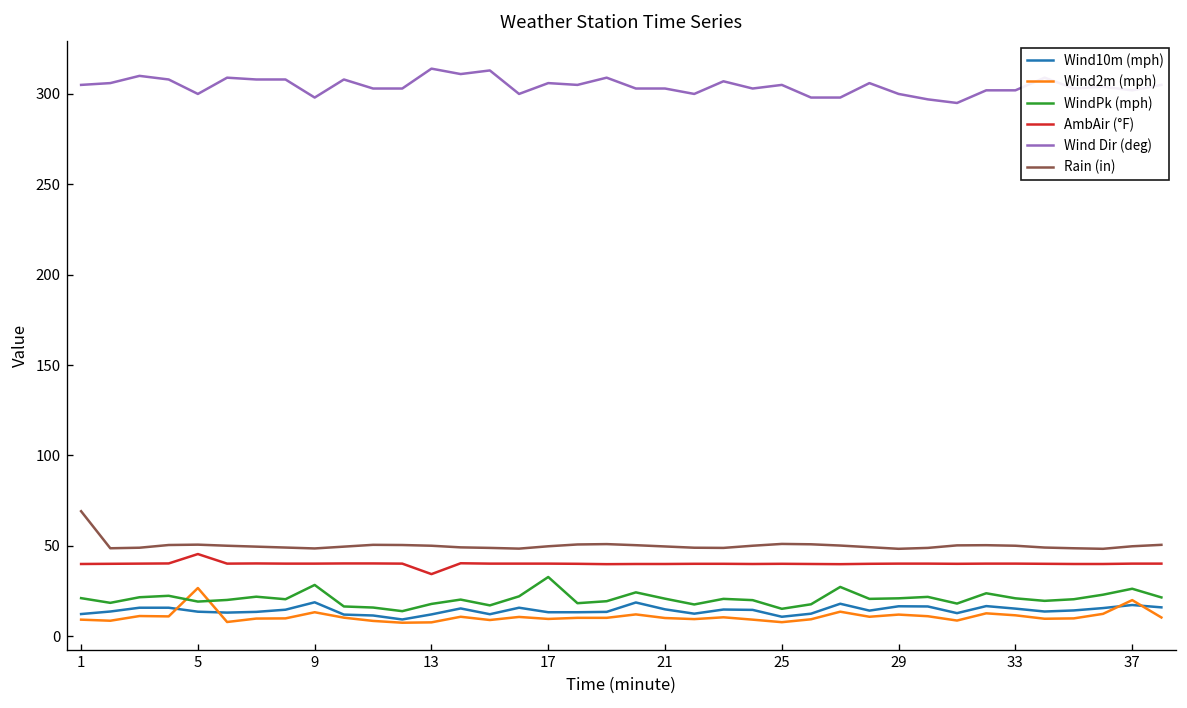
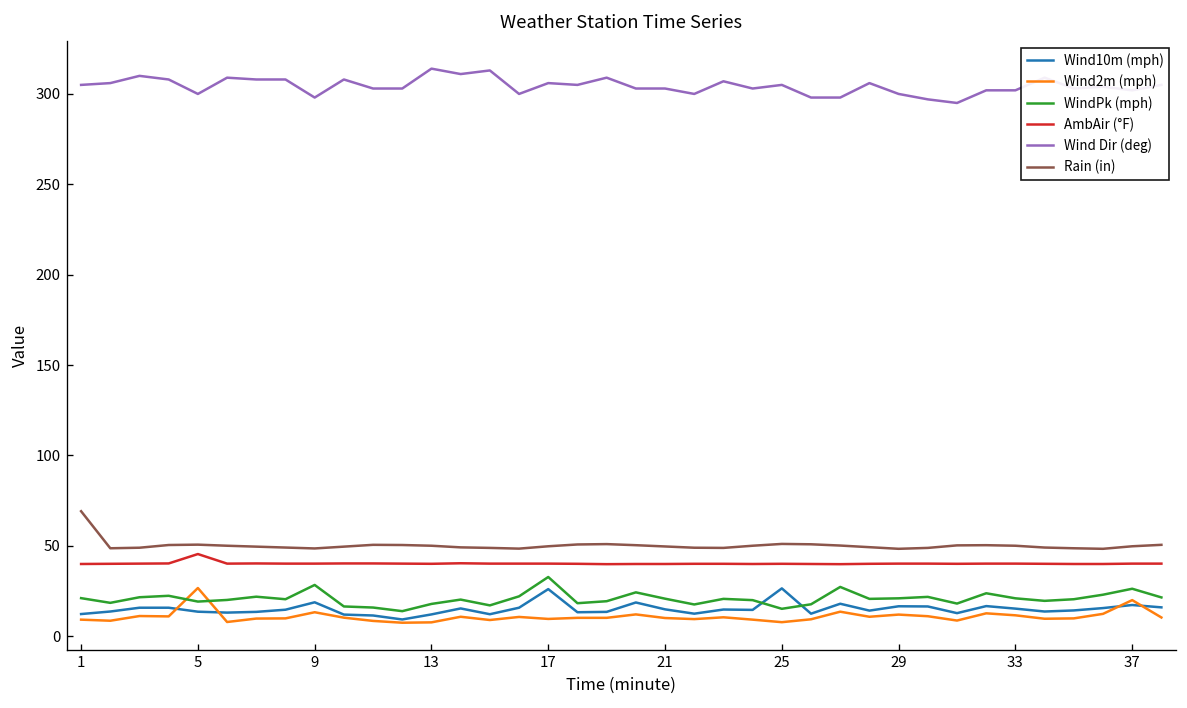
  {
    "Wind10m (mph)": {
      "1": 12,
      "5": 14,
      "9": 19,
      "13": 12,
-     "17": 13,
+     "17": 26,
      "21": 15,
-     "25": 11,
+     "25": 26,
      "29": 17,
      "33": 15,
      "37": 17
    },
    "Wind2m (mph)": {
      "1": 9,
      "5": 27,
      "9": 13,
      "13": 8,
      "17": 10,
      "21": 10,
      "25": 8,
      "29": 12,
      "33": 12,
      "37": 20
    },
    "WindPk (mph)": {
      "1": 21,
      "5": 19,
      "9": 28,
      "13": 18,
      "17": 33,
      "21": 21,
      "25": 15,
      "29": 21,
      "33": 21,
      "37": 26
    },
    "AmbAir (°F)": {
      "1": 40,
      "5": 45,
      "9": 40,
-     "13": 34,
+     "13": 40,
      "17": 40,
      "21": 40,
      "25": 40,
      "29": 40,
      "33": 40,
      "37": 40
    },
    "Wind Dir (deg)": {
      "1": 305,
      "5": 300,
      "9": 298,
      "13": 314,
      "17": 306,
      "21": 303,
      "25": 305,
      "29": 300,
      "33": 302
    },
    "Rain (in)": {
      "1": 69,
      "5": 51,
      "9": 49,
      "13": 50,
      "17": 50,
      "21": 50,
      "25": 51,
      "29": 48,
      "33": 50,
      "37": 50
    }
  }
